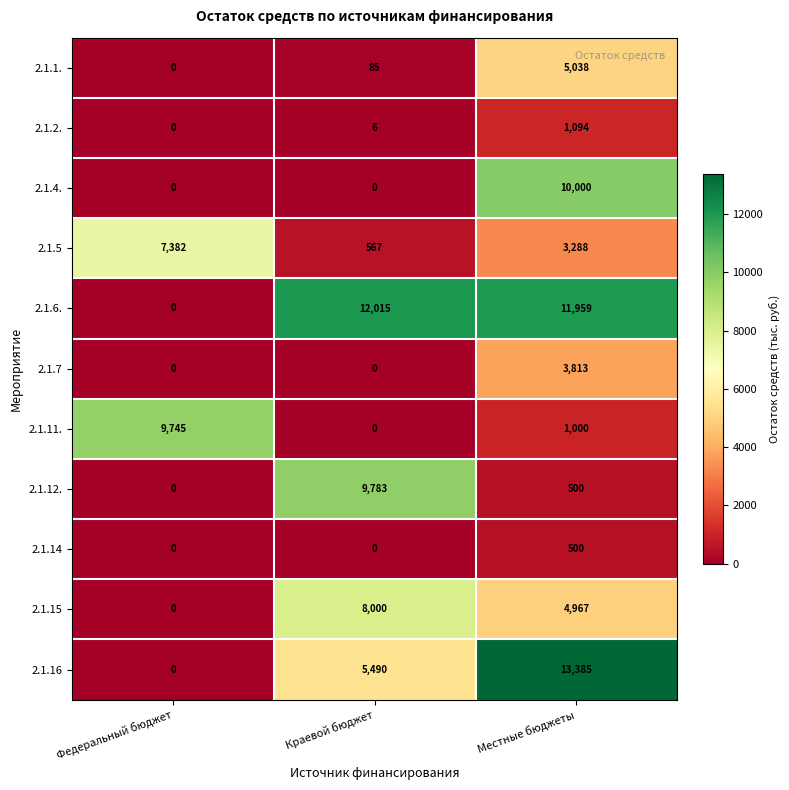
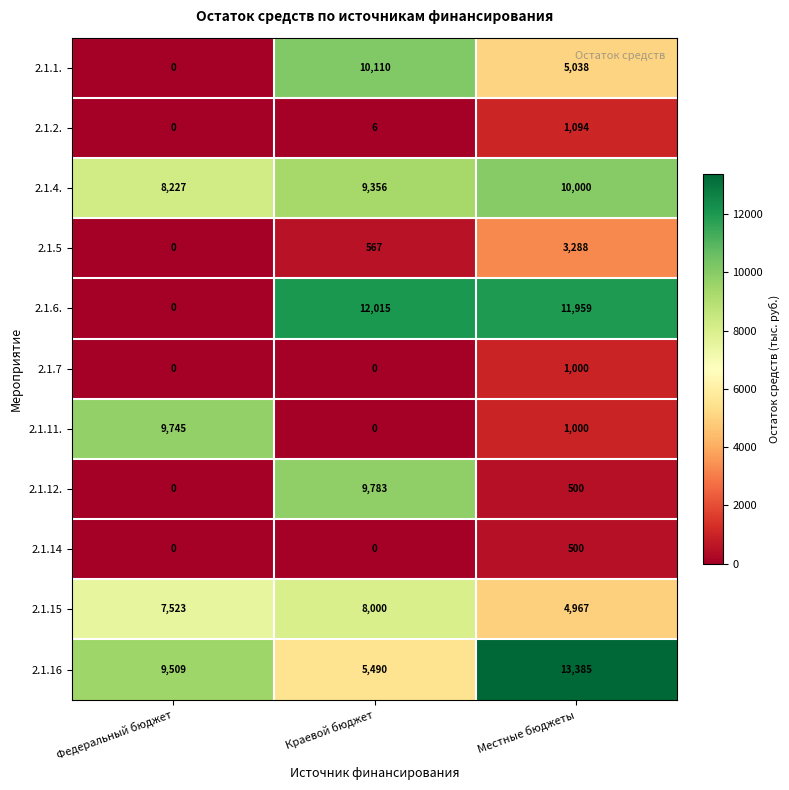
  {
    "2.1.1.": {
      "Федеральный бюджет": "0",
-     "Краевой бюджет": "85"
+     "Краевой бюджет": "10,110"
    },
    "2.1.2.": {
      "Федеральный бюджет": "0",
      "Краевой бюджет": "6",
      "Местные бюджеты": "1,094"
    },
    "2.1.4.": {
-     "Федеральный бюджет": "0",
-     "Краевой бюджет": "0",
+     "Федеральный бюджет": "8,227",
+     "Краевой бюджет": "9,356",
      "Местные бюджеты": "10,000"
    },
    "2.1.5": {
-     "Федеральный бюджет": "7,382",
+     "Федеральный бюджет": "0",
      "Краевой бюджет": "567",
      "Местные бюджеты": "3,288"
    },
    "2.1.6.": {
      "Федеральный бюджет": "0",
      "Краевой бюджет": "12,015",
      "Местные бюджеты": "11,959"
    },
    "2.1.7": {
      "Федеральный бюджет": "0",
      "Краевой бюджет": "0",
-     "Местные бюджеты": "3,813"
+     "Местные бюджеты": "1,000"
    },
    "2.1.11.": {
      "Федеральный бюджет": "9,745",
      "Краевой бюджет": "0",
      "Местные бюджеты": "1,000"
    },
    "2.1.12.": {
      "Федеральный бюджет": "0",
      "Краевой бюджет": "9,783",
      "Местные бюджеты": "500"
    },
    "2.1.14": {
      "Федеральный бюджет": "0",
      "Краевой бюджет": "0",
      "Местные бюджеты": "500"
    },
    "2.1.15": {
-     "Федеральный бюджет": "0",
+     "Федеральный бюджет": "7,523",
      "Краевой бюджет": "8,000",
      "Местные бюджеты": "4,967"
    },
    "2.1.16": {
-     "Федеральный бюджет": "0",
+     "Федеральный бюджет": "9,509",
      "Краевой бюджет": "5,490",
      "Местные бюджеты": "13,385"
    }
  }
